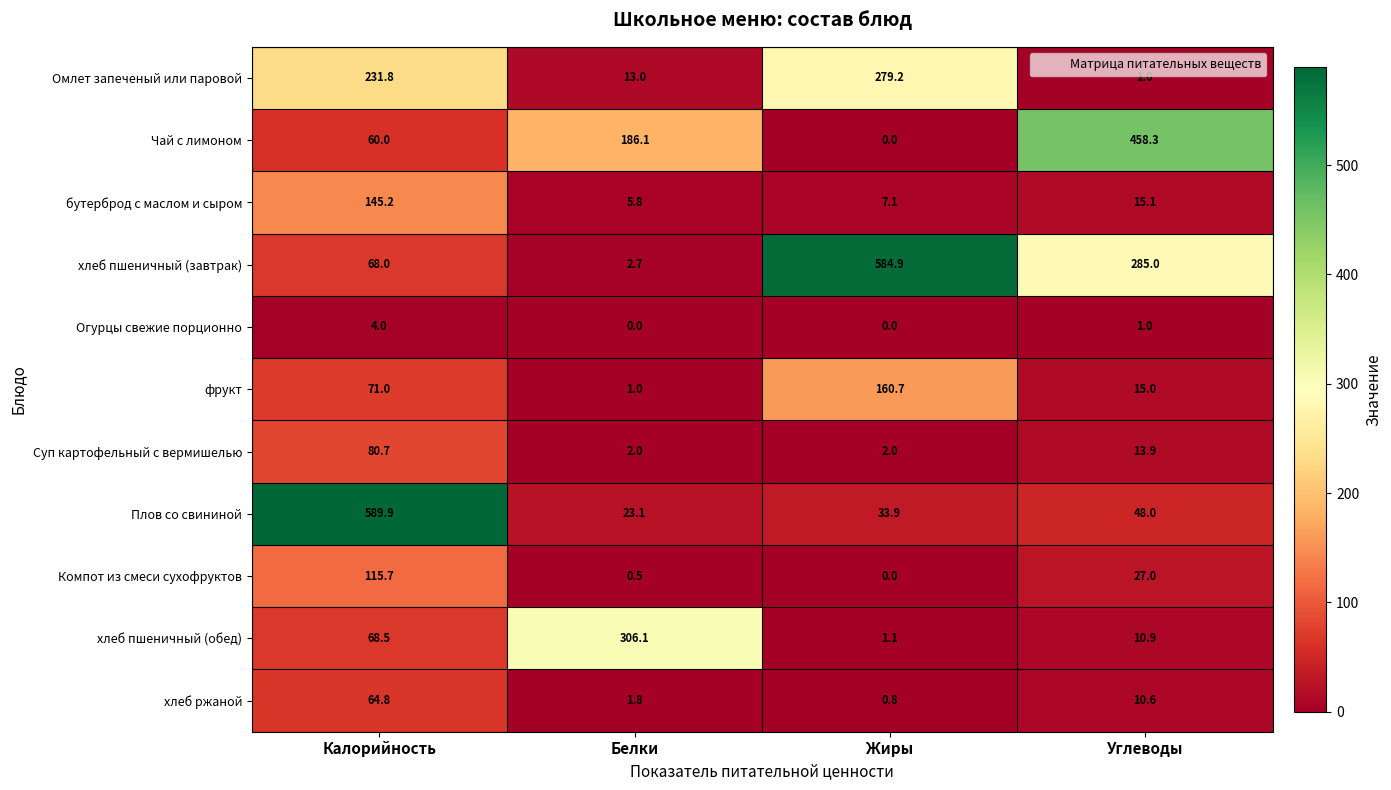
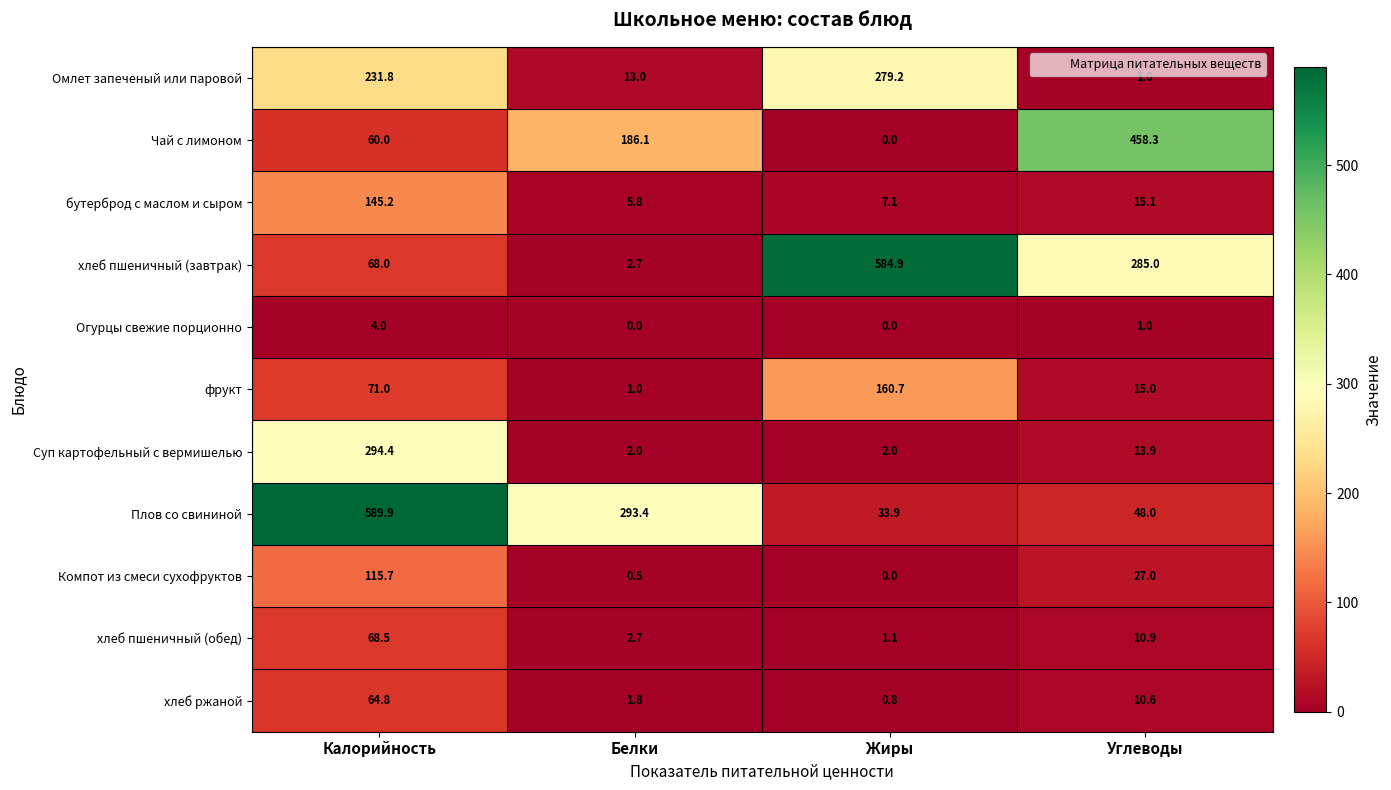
  {
    "Омлет запеченый или паровой": {
      "Калорийность": 231.8,
      "Белки": 13.0,
      "Жиры": 279.2
    },
    "Чай с лимоном": {
      "Калорийность": 60.0,
      "Белки": 186.1,
      "Жиры": 0.0,
      "Углеводы": 458.3
    },
    "бутерброд с маслом и сыром": {
      "Калорийность": 145.2,
      "Белки": 5.8,
      "Жиры": 7.1,
      "Углеводы": 15.1
    },
    "хлеб пшеничный (завтрак)": {
      "Калорийность": 68.0,
      "Белки": 2.7,
      "Жиры": 584.9,
      "Углеводы": 285.0
    },
    "Огурцы свежие порционно": {
      "Калорийность": 4.0,
      "Белки": 0.0,
      "Жиры": 0.0,
      "Углеводы": 1.0
    },
    "фрукт": {
      "Калорийность": 71.0,
      "Белки": 1.0,
      "Жиры": 160.7,
      "Углеводы": 15.0
    },
    "Суп картофельный с вермишелью": {
-     "Калорийность": 80.7,
+     "Калорийность": 294.4,
      "Белки": 2.0,
      "Жиры": 2.0,
      "Углеводы": 13.9
    },
    "Плов со свининой": {
      "Калорийность": 589.9,
-     "Белки": 23.1,
+     "Белки": 293.4,
      "Жиры": 33.9,
      "Углеводы": 48.0
    },
    "Компот из смеси сухофруктов": {
      "Калорийность": 115.7,
      "Белки": 0.5,
      "Жиры": 0.0,
      "Углеводы": 27.0
    },
    "хлеб пшеничный (обед)": {
      "Калорийность": 68.5,
-     "Белки": 306.1,
+     "Белки": 2.7,
      "Жиры": 1.1,
      "Углеводы": 10.9
    },
    "хлеб ржаной": {
      "Калорийность": 64.8,
      "Белки": 1.8,
      "Жиры": 0.8,
      "Углеводы": 10.6
    }
  }
